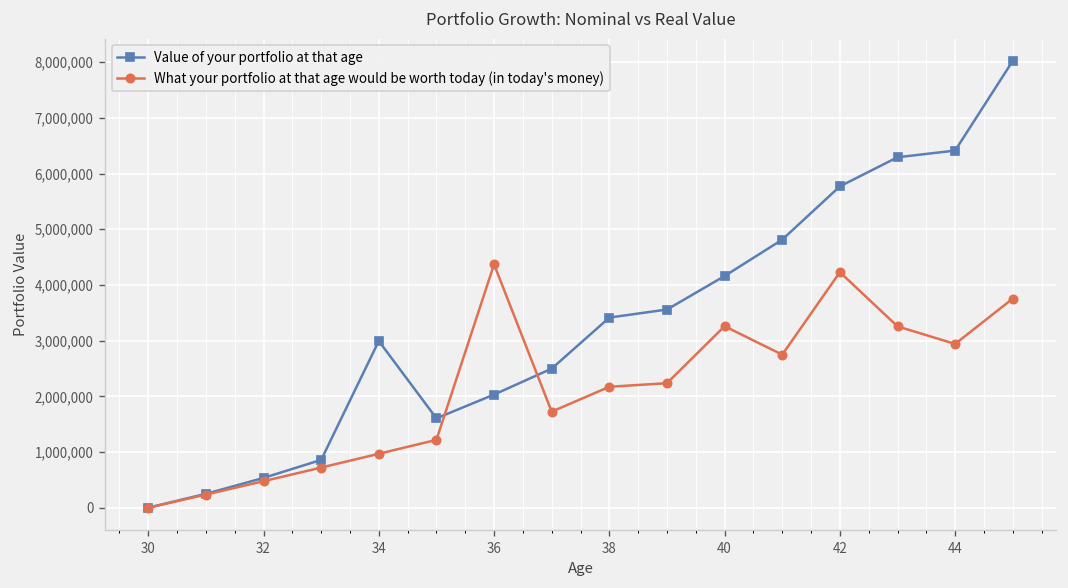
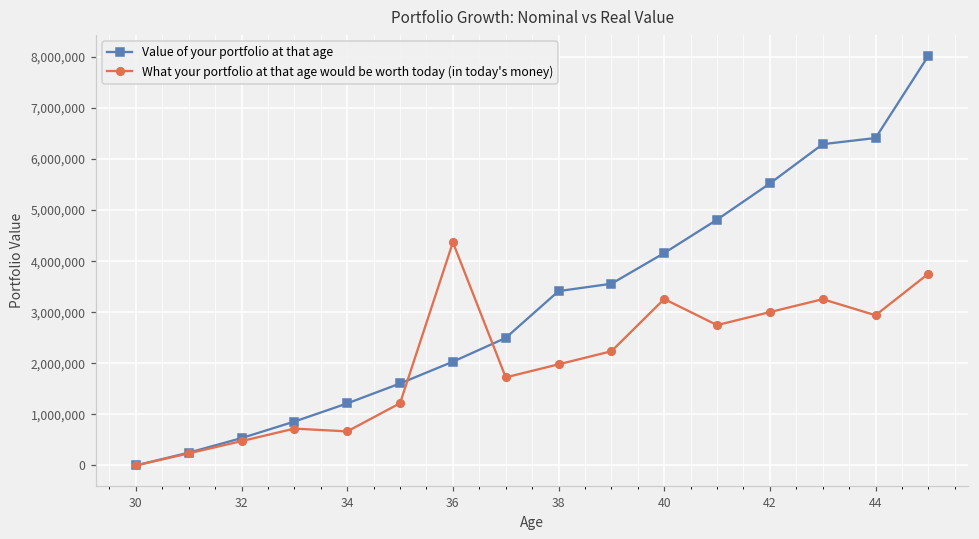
  {
    "Value of your portfolio at that age": {
      "32": "500,000",
-     "34": "3,000,000",
+     "34": "1,200,000",
      "36": "2,000,000",
      "38": "3,400,000",
      "40": "4,200,000",
-     "42": "5,800,000",
+     "42": "5,500,000",
      "44": "6,400,000"
    },
    "What your portfolio at that age would be worth today (in today's money)": {
      "32": "500,000",
-     "34": "1,000,000",
+     "34": "700,000",
      "36": "4,400,000",
-     "38": "2,200,000",
+     "38": "2,000,000",
      "40": "3,300,000",
-     "42": "4,200,000",
+     "42": "3,000,000",
      "44": "2,900,000"
    }
  }
